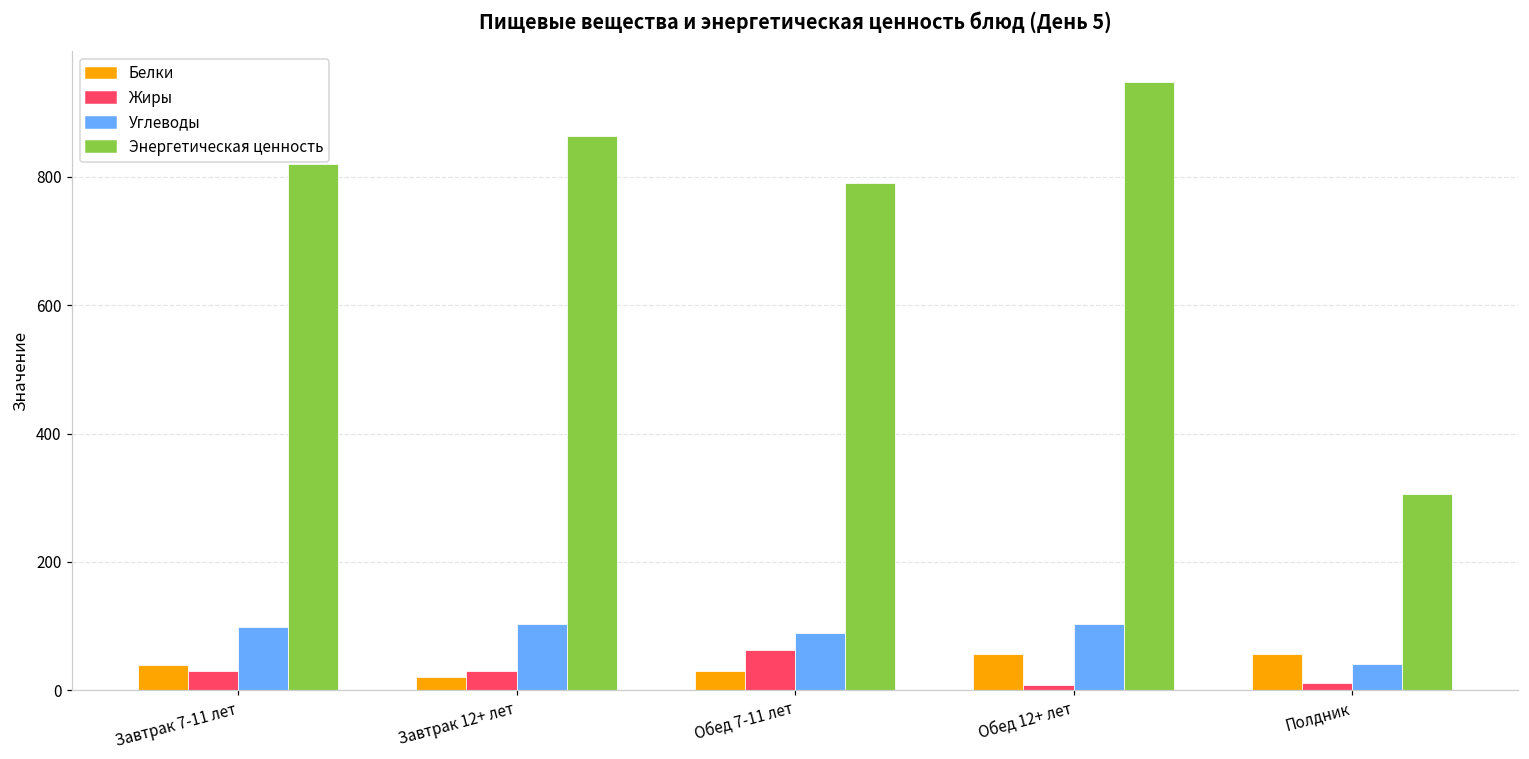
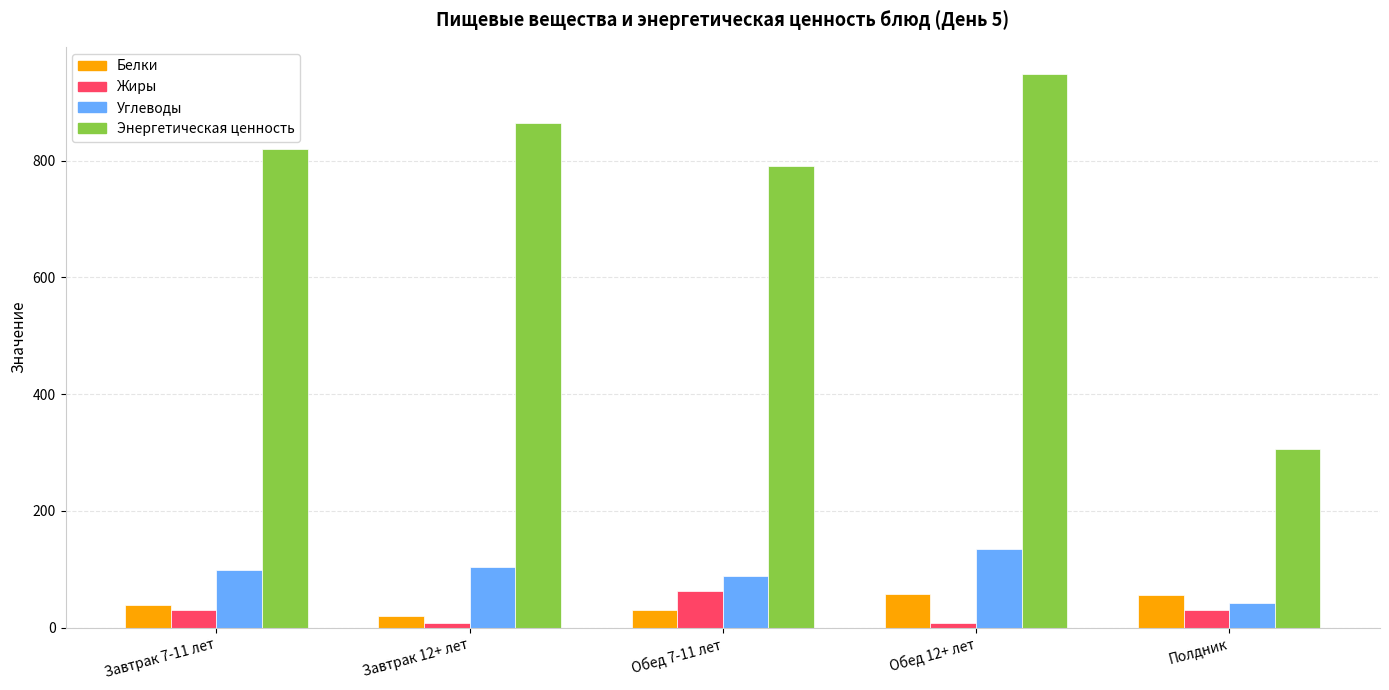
  {
    "Белки": {
      "Завтрак 7-11 лет": 40,
      "Завтрак 12+ лет": 20,
      "Обед 7-11 лет": 30,
      "Обед 12+ лет": 60,
      "Полдник": 60
    },
    "Жиры": {
      "Завтрак 7-11 лет": 30,
-     "Завтрак 12+ лет": 30,
+     "Завтрак 12+ лет": 10,
      "Обед 7-11 лет": 60,
      "Обед 12+ лет": 10,
-     "Полдник": 10
+     "Полдник": 30
    },
    "Углеводы": {
      "Завтрак 7-11 лет": 100,
      "Завтрак 12+ лет": 100,
      "Обед 7-11 лет": 90,
-     "Обед 12+ лет": 100,
+     "Обед 12+ лет": 130,
      "Полдник": 40
    },
    "Энергетическая ценность": {
      "Завтрак 7-11 лет": 820,
      "Завтрак 12+ лет": 860,
      "Обед 7-11 лет": 790,
      "Обед 12+ лет": 950,
      "Полдник": 310
    }
  }
